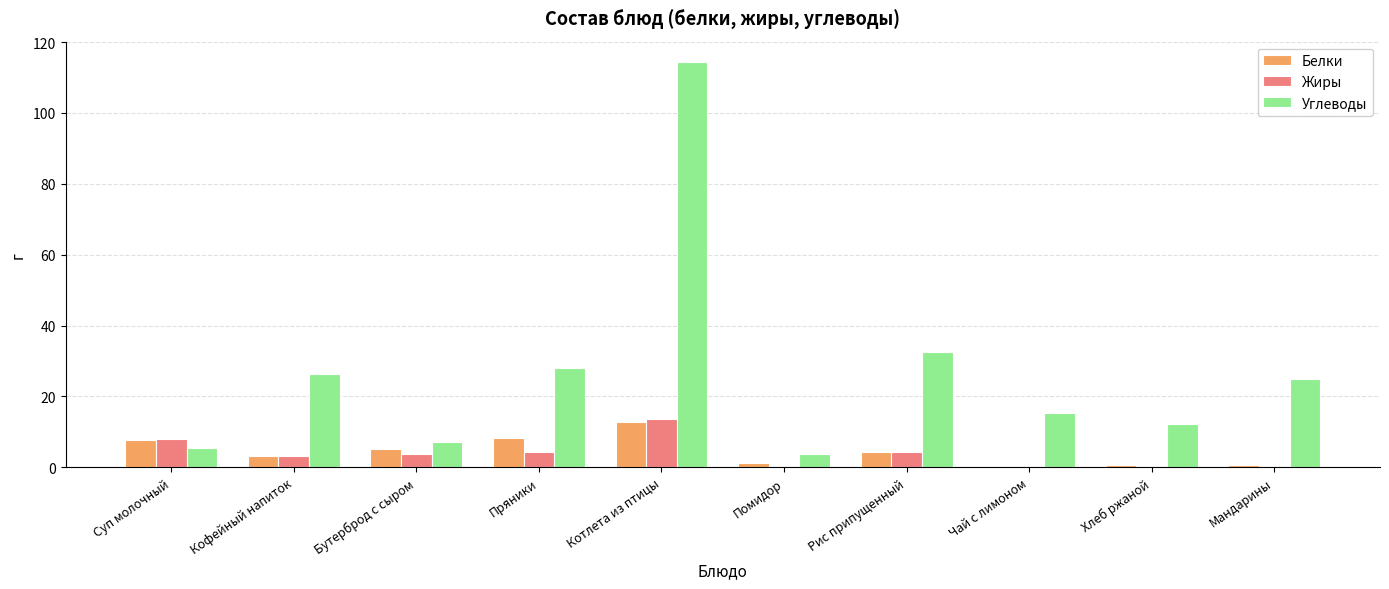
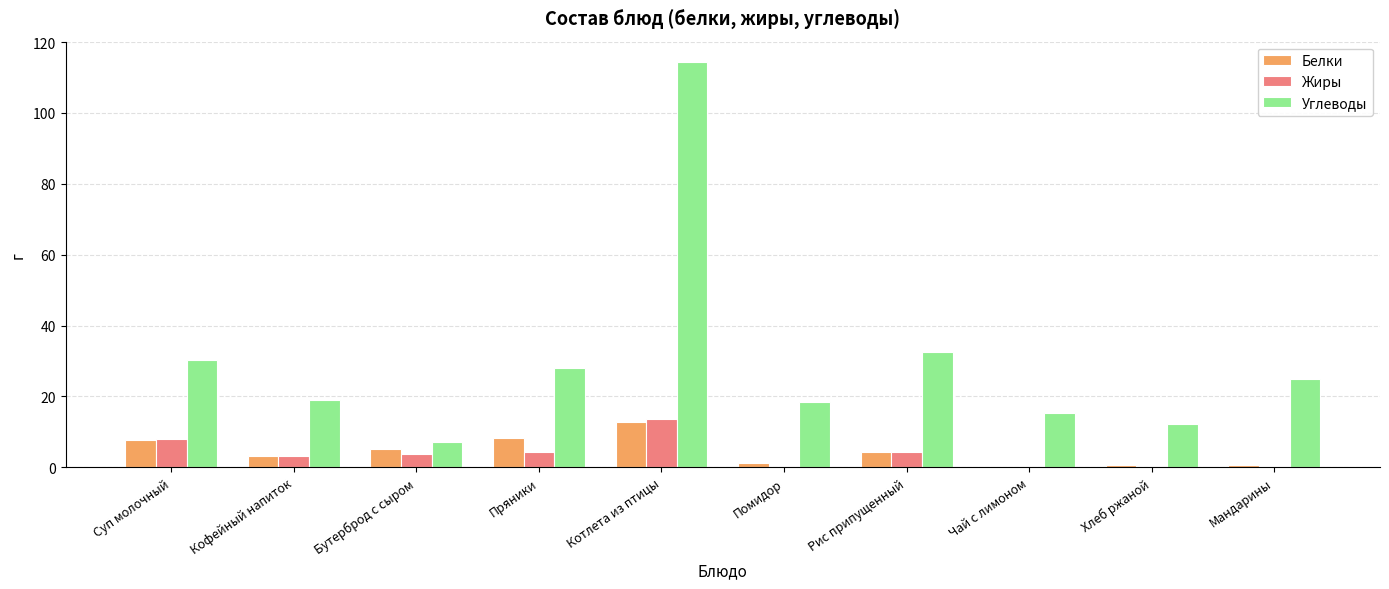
  {
    "Углеводы": {
-     "Суп молочный": 6,
-     "Кофейный напиток": 26,
+     "Суп молочный": 30,
+     "Кофейный напиток": 19,
      "Бутерброд с сыром": 7,
      "Пряники": 28,
      "Котлета из птицы": 114,
-     "Помидор": 4,
+     "Помидор": 18,
      "Рис припущенный": 33,
      "Чай с лимоном": 15,
      "Хлеб ржаной": 12,
      "Мандарины": 25
    }
  }
